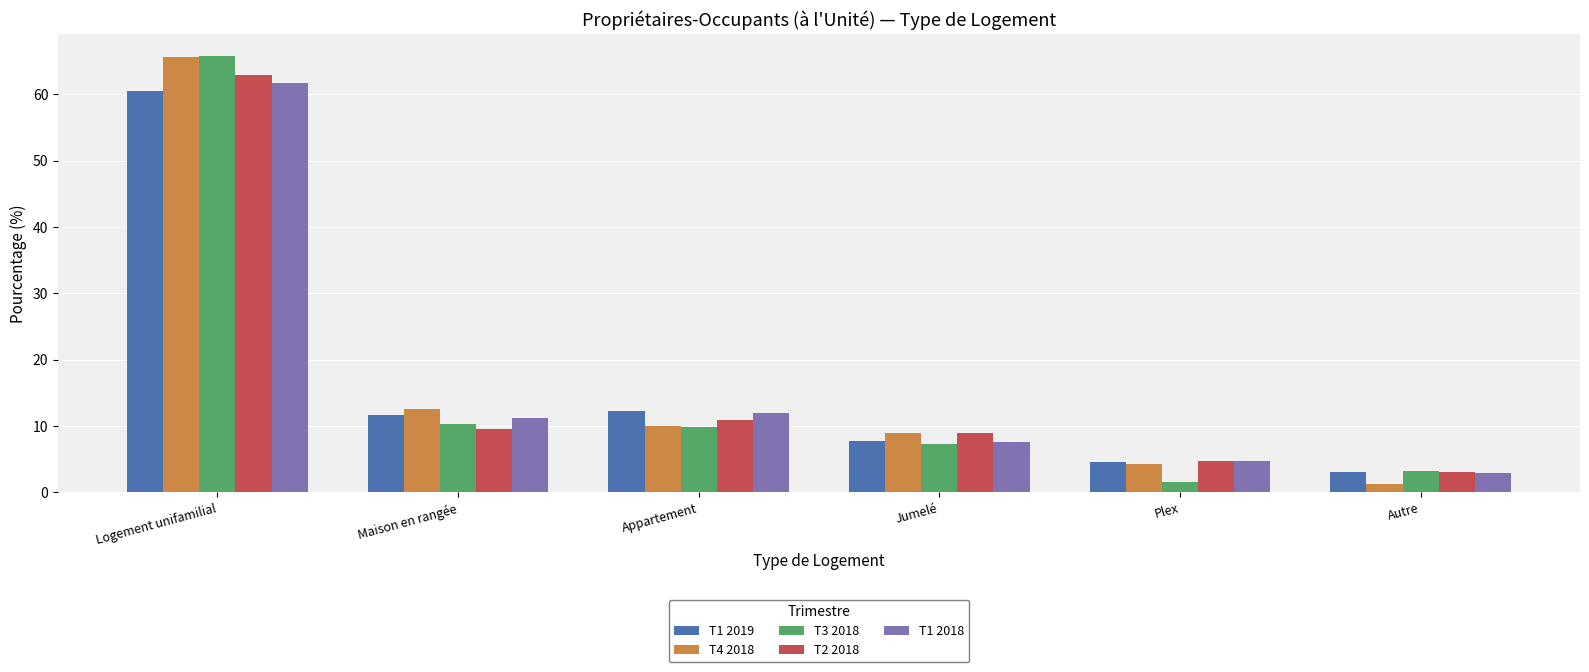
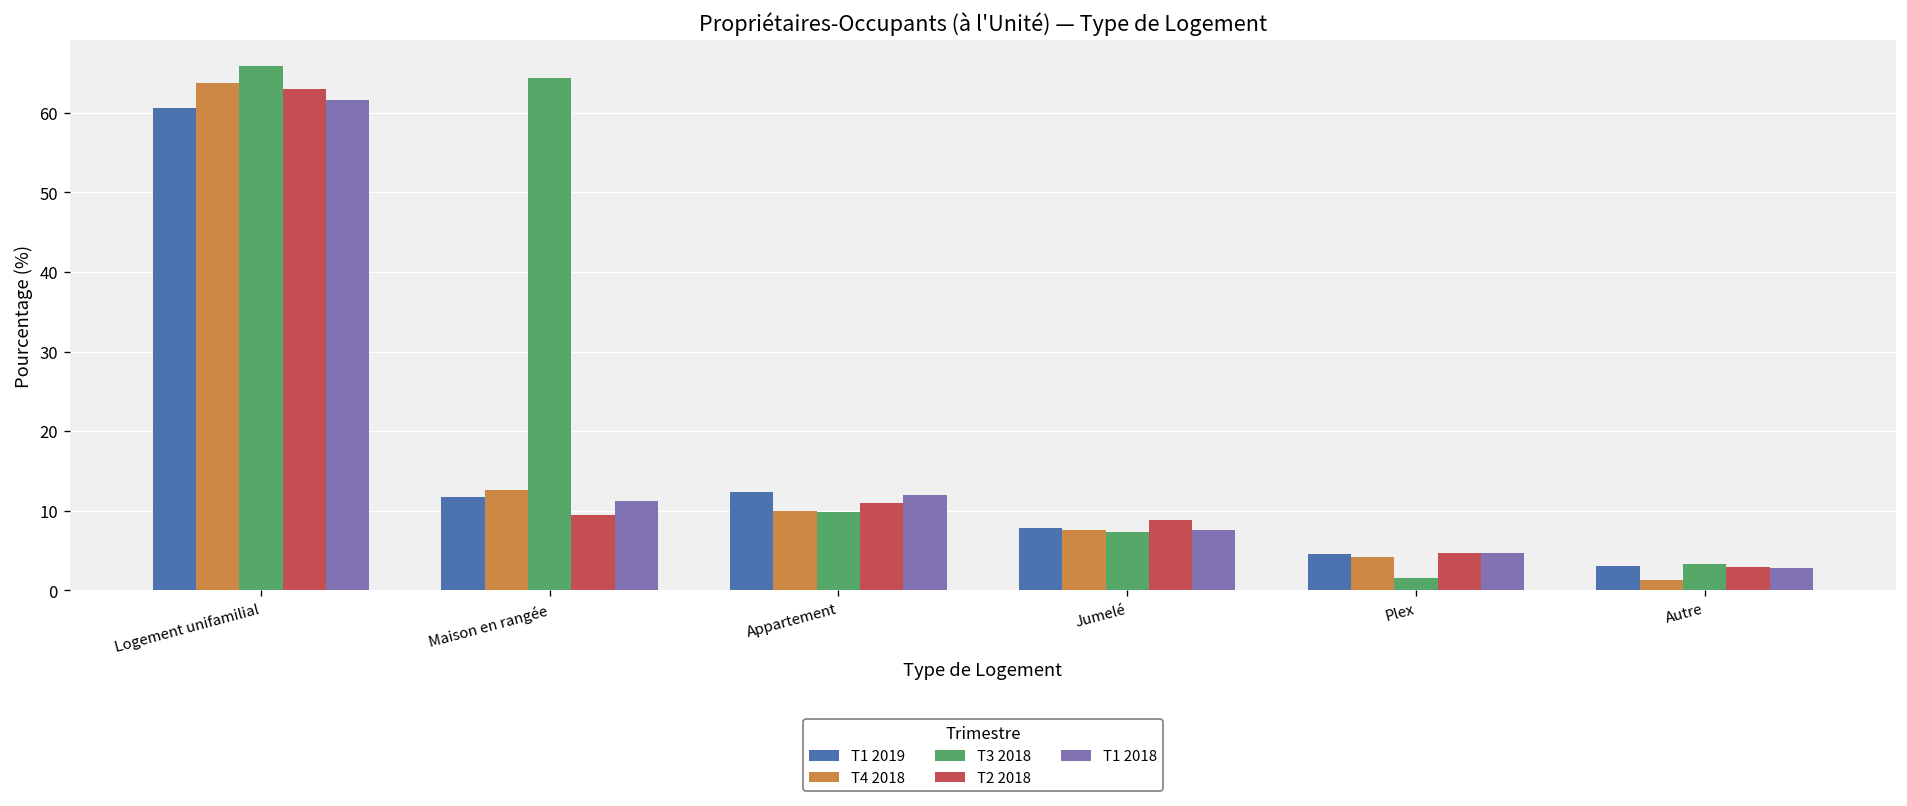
  {
    "T4 2018": {
-     "Logement unifamilial": 66,
+     "Logement unifamilial": 64,
      "Maison en rangée": 13,
      "Appartement": 10,
-     "Jumelé": 9,
+     "Jumelé": 8,
      "Plex": 4,
      "Autre": 1
    },
    "T3 2018": {
      "Logement unifamilial": 66,
-     "Maison en rangée": 10,
+     "Maison en rangée": 64,
      "Appartement": 10,
      "Jumelé": 7,
      "Plex": 2,
      "Autre": 3
    },
    "T2 2018": {
      "Logement unifamilial": 63,
      "Maison en rangée": 10,
      "Appartement": 11,
      "Jumelé": 9,
      "Plex": 5,
      "Autre": 3
    }
  }
